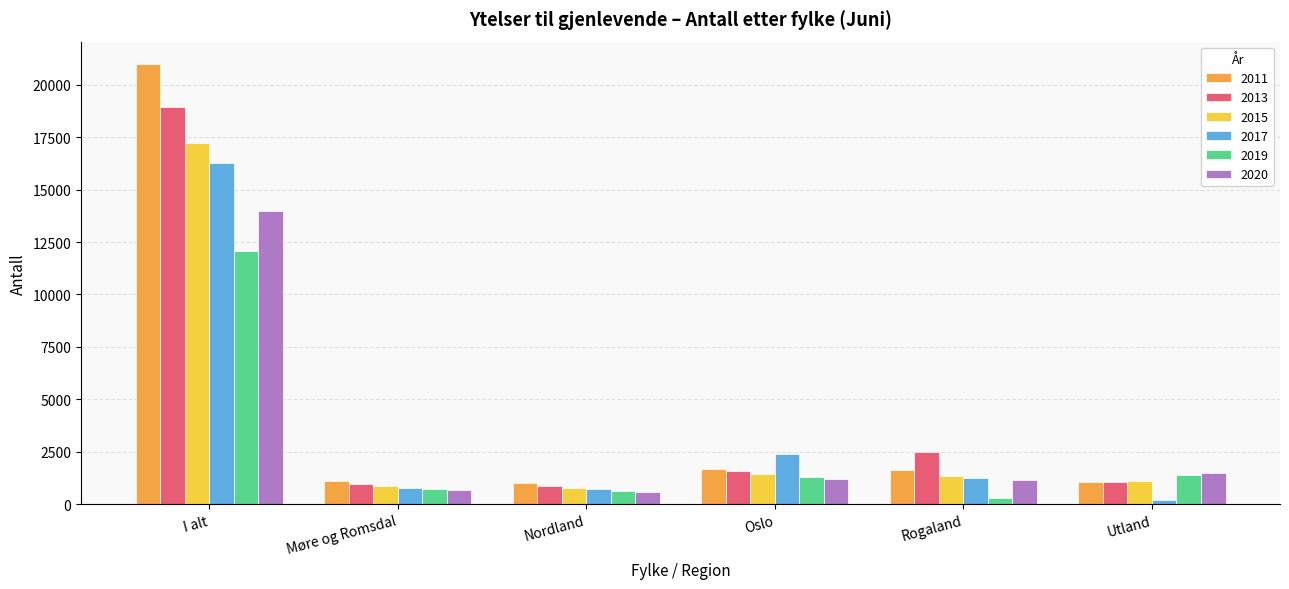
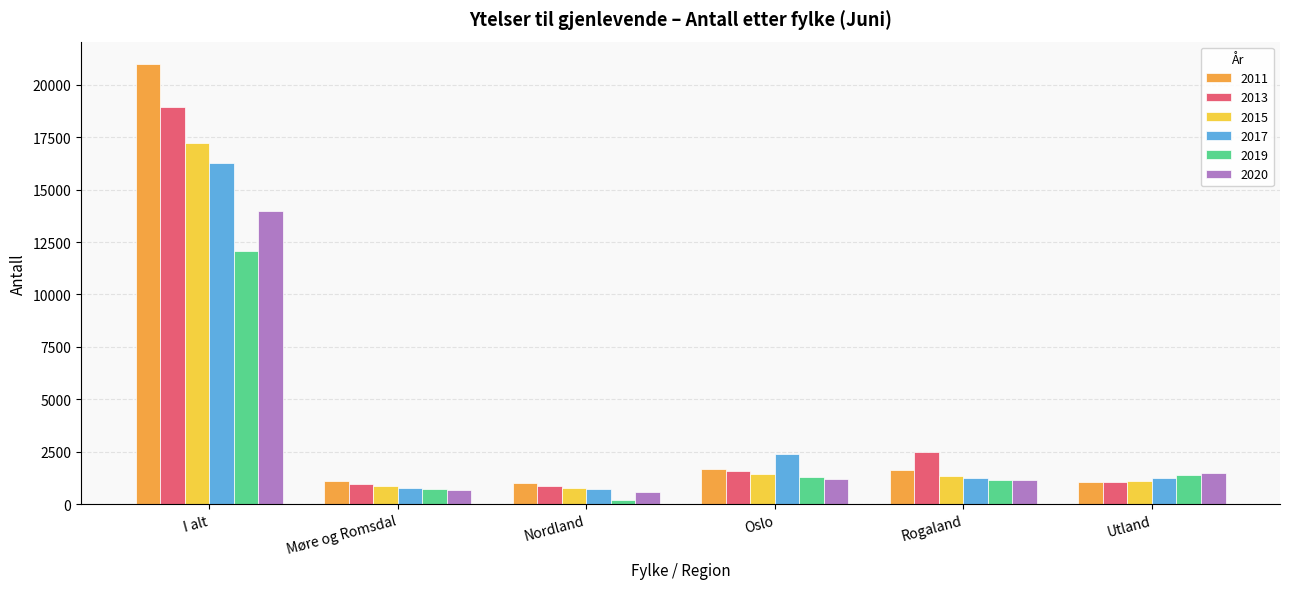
  {
    "2013": {
      "I alt": 18900,
      "Møre og Romsdal": 1000,
      "Nordland": 900,
      "Oslo": 1600,
      "Rogaland": 2500,
      "Utland": 1000
    },
    "2017": {
      "I alt": 16300,
      "Møre og Romsdal": 800,
      "Nordland": 700,
      "Oslo": 2400,
      "Rogaland": 1200,
-     "Utland": 200
+     "Utland": 1200
    },
    "2019": {
      "I alt": 12000,
      "Møre og Romsdal": 700,
-     "Nordland": 600,
+     "Nordland": 200,
      "Oslo": 1300,
-     "Rogaland": 300,
+     "Rogaland": 1100,
      "Utland": 1400
    },
    "2020": {
      "I alt": 14000,
      "Møre og Romsdal": 700,
      "Nordland": 600,
      "Oslo": 1200,
      "Rogaland": 1100,
      "Utland": 1500
    }
  }
